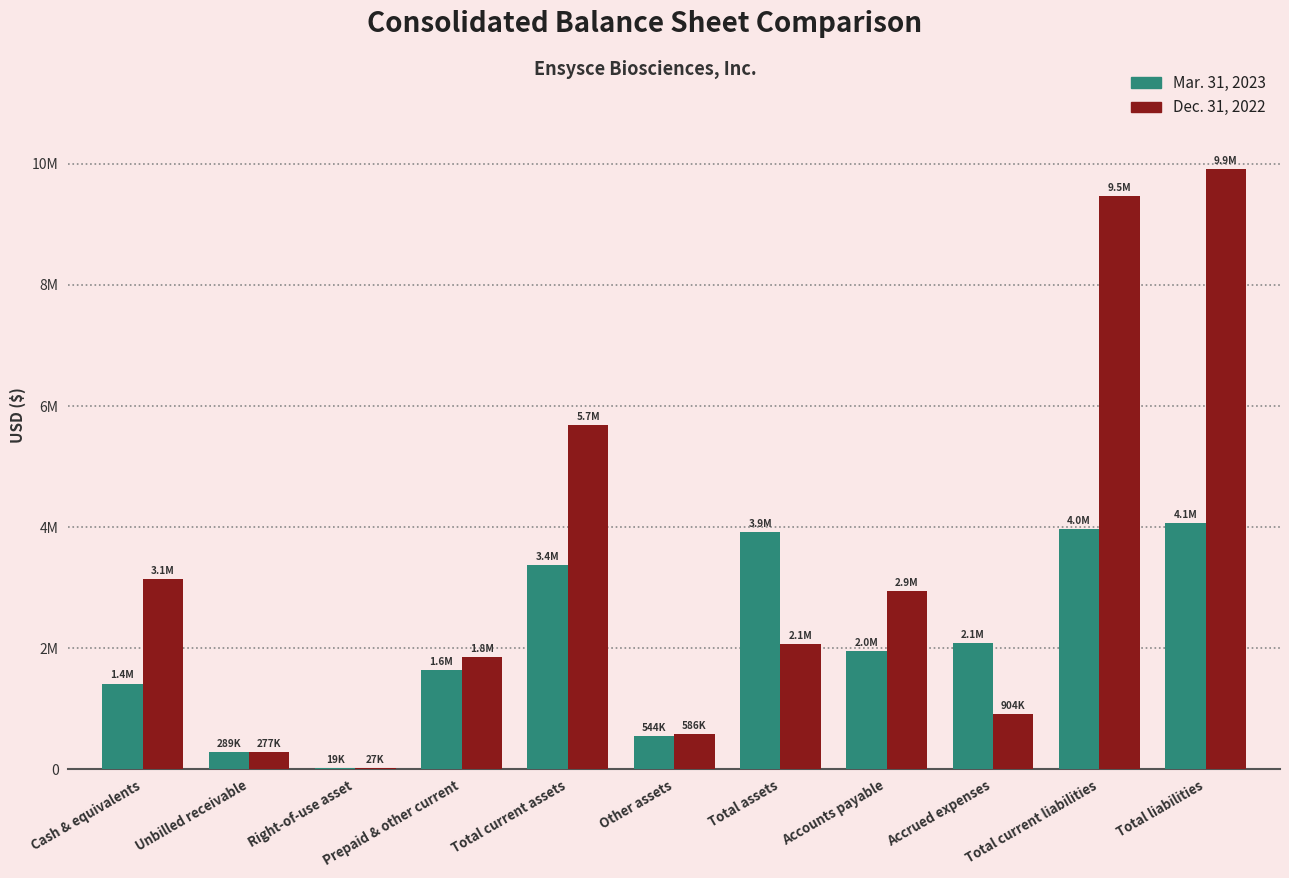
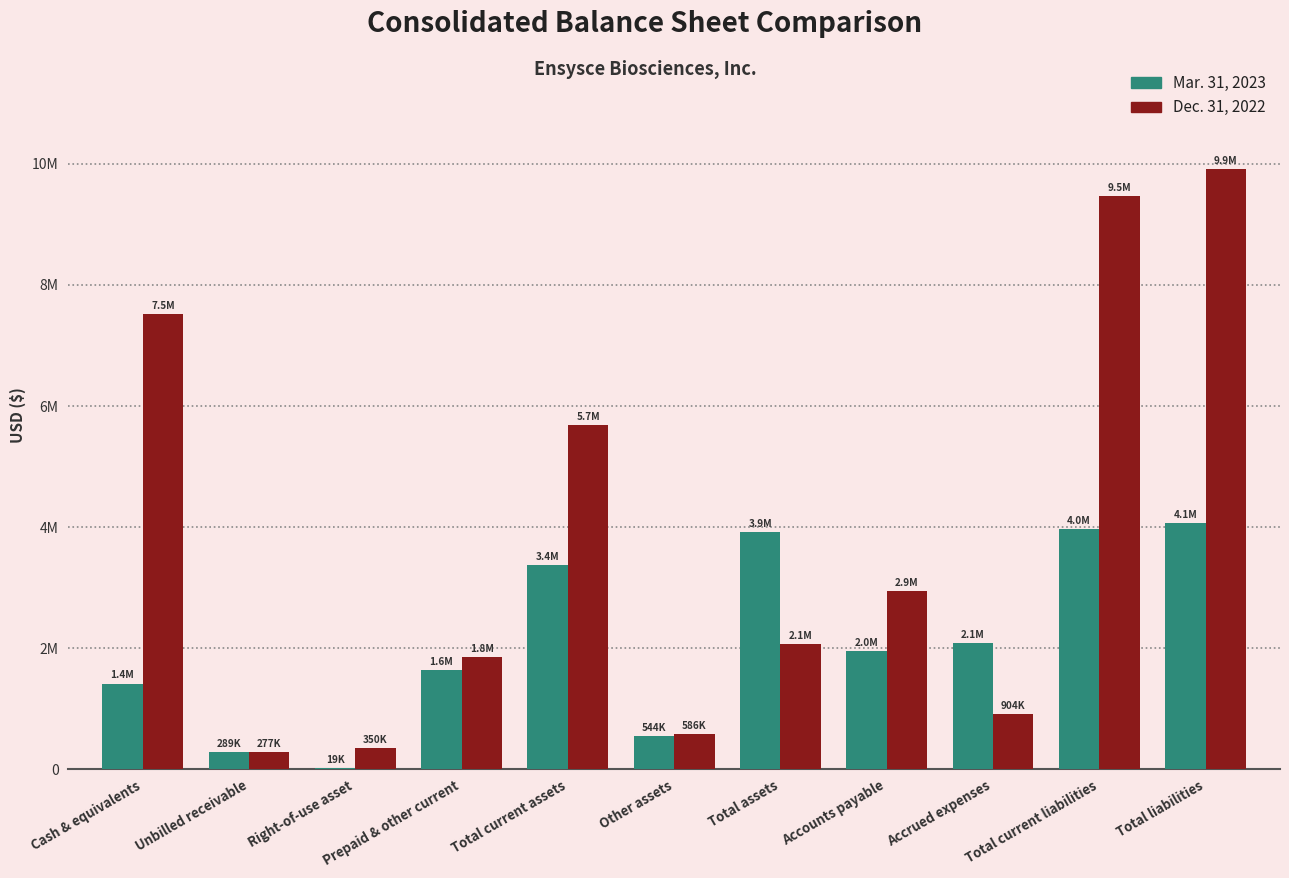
  {
    "Mar. 31, 2023": {
      "Cash & equivalents": "1.4M",
      "Unbilled receivable": "289K",
      "Right-of-use asset": "19K",
      "Prepaid & other current": "1.6M",
      "Total current assets": "3.4M",
      "Other assets": "544K",
      "Total assets": "3.9M",
      "Accounts payable": "2.0M",
      "Accrued expenses": "2.1M",
      "Total current liabilities": "4.0M",
      "Total liabilities": "4.1M"
    },
    "Dec. 31, 2022": {
-     "Cash & equivalents": "3.1M",
+     "Cash & equivalents": "7.5M",
      "Unbilled receivable": "277K",
-     "Right-of-use asset": "27K",
+     "Right-of-use asset": "350K",
      "Prepaid & other current": "1.8M",
      "Total current assets": "5.7M",
      "Other assets": "586K",
      "Total assets": "2.1M",
      "Accounts payable": "2.9M",
      "Accrued expenses": "904K",
      "Total current liabilities": "9.5M",
      "Total liabilities": "9.9M"
    }
  }
